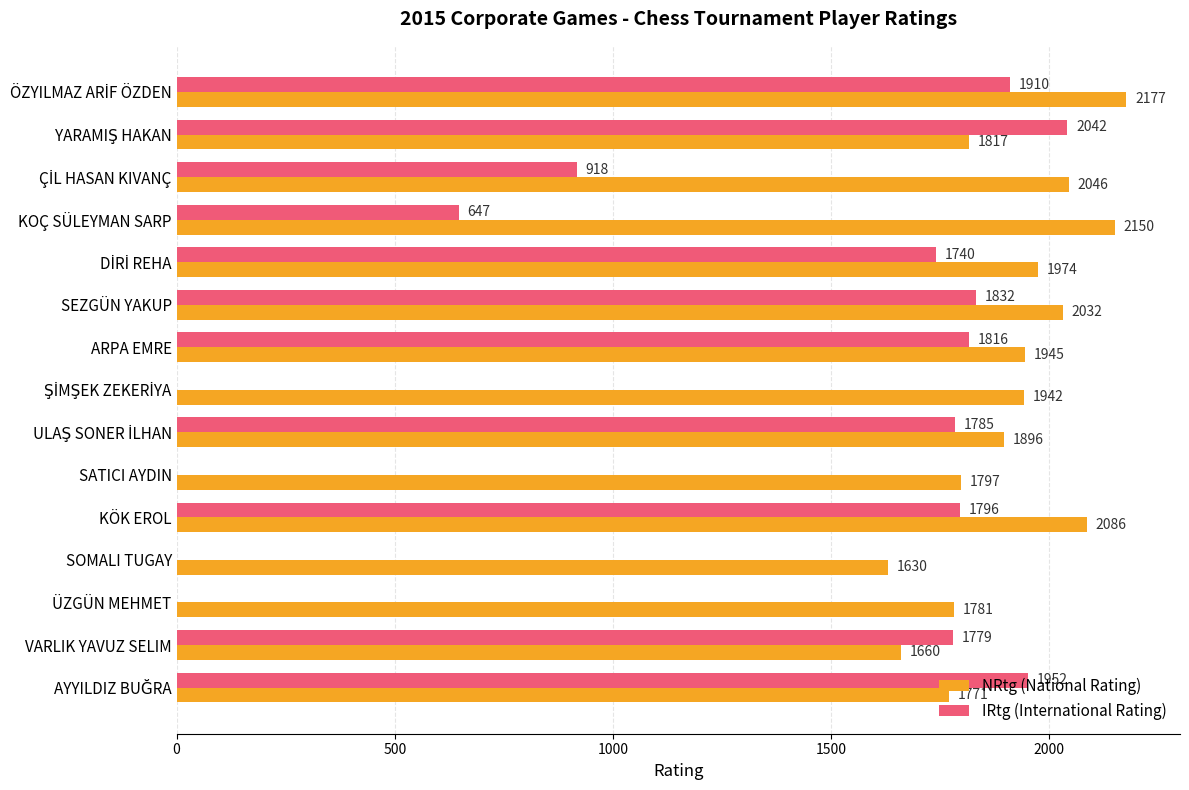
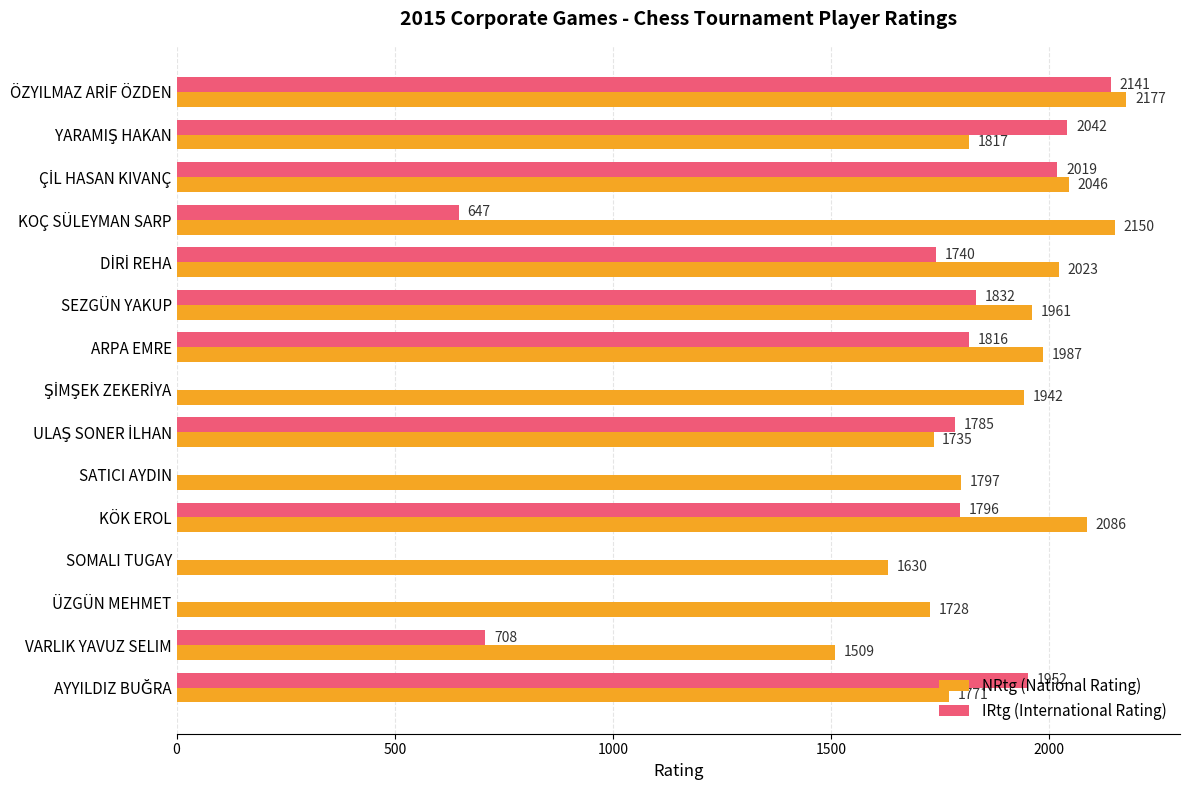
  {
    "NRtg (National Rating)": {
      "ÖZYILMAZ ARİF ÖZDEN": 2177,
      "YARAMIŞ HAKAN": 1817,
      "ÇİL HASAN KIVANÇ": 2046,
      "KOÇ SÜLEYMAN SARP": 2150,
-     "DİRİ REHA": 1974,
-     "SEZGÜN YAKUP": 2032,
-     "ARPA EMRE": 1945,
+     "DİRİ REHA": 2023,
+     "SEZGÜN YAKUP": 1961,
+     "ARPA EMRE": 1987,
      "ŞİMŞEK ZEKERİYA": 1942,
-     "ULAŞ SONER İLHAN": 1896,
+     "ULAŞ SONER İLHAN": 1735,
      "SATICI AYDIN": 1797,
      "KÖK EROL": 2086,
      "SOMALI TUGAY": 1630,
-     "ÜZGÜN MEHMET": 1781,
-     "VARLIK YAVUZ SELIM": 1660,
+     "ÜZGÜN MEHMET": 1728,
+     "VARLIK YAVUZ SELIM": 1509,
      "AYYILDIZ BUĞRA": 1771
    },
    "IRtg (International Rating)": {
-     "ÖZYILMAZ ARİF ÖZDEN": 1910,
+     "ÖZYILMAZ ARİF ÖZDEN": 2141,
      "YARAMIŞ HAKAN": 2042,
-     "ÇİL HASAN KIVANÇ": 918,
+     "ÇİL HASAN KIVANÇ": 2019,
      "KOÇ SÜLEYMAN SARP": 647,
      "DİRİ REHA": 1740,
      "SEZGÜN YAKUP": 1832,
      "ARPA EMRE": 1816,
      "ULAŞ SONER İLHAN": 1785,
      "KÖK EROL": 1796,
-     "VARLIK YAVUZ SELIM": 1779,
+     "VARLIK YAVUZ SELIM": 708,
      "AYYILDIZ BUĞRA": 1952
    }
  }
